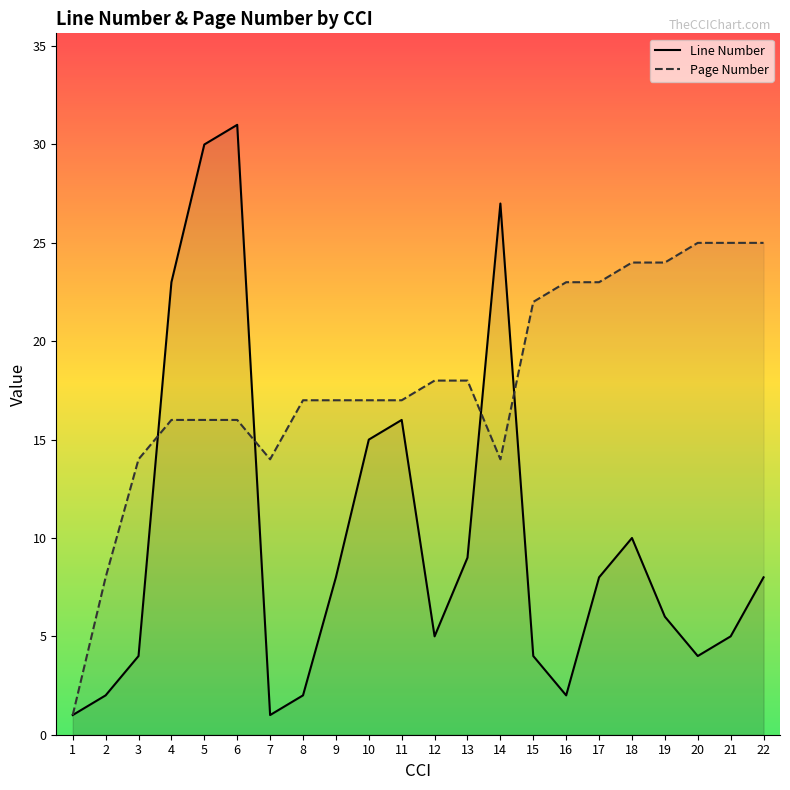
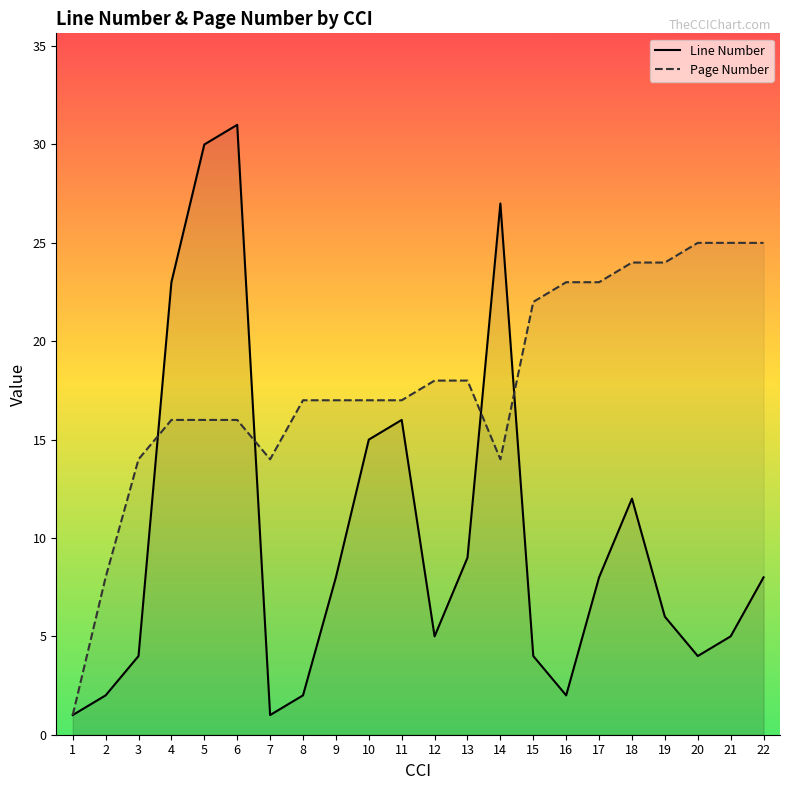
  {
    "Line Number": {
      "2": 2,
      "3": 4,
      "4": 23,
      "5": 30,
      "6": 31,
      "7": 1,
      "8": 2,
      "9": 8,
      "10": 15,
      "11": 16,
      "12": 5,
      "13": 9,
      "14": 27,
      "15": 4,
      "16": 2,
      "17": 8,
-     "18": 10,
+     "18": 12,
      "19": 6,
      "20": 4,
      "21": 5,
      "22": 8
    },
    "Page Number": {
      "2": 8,
      "3": 14,
      "4": 16,
      "5": 16,
      "6": 16,
      "7": 14,
      "8": 17,
      "9": 17,
      "10": 17,
      "11": 17,
      "12": 18,
      "13": 18,
      "14": 14,
      "15": 22,
      "16": 23,
      "17": 23,
      "18": 24,
      "19": 24,
      "20": 25,
      "21": 25,
      "22": 25
    }
  }
